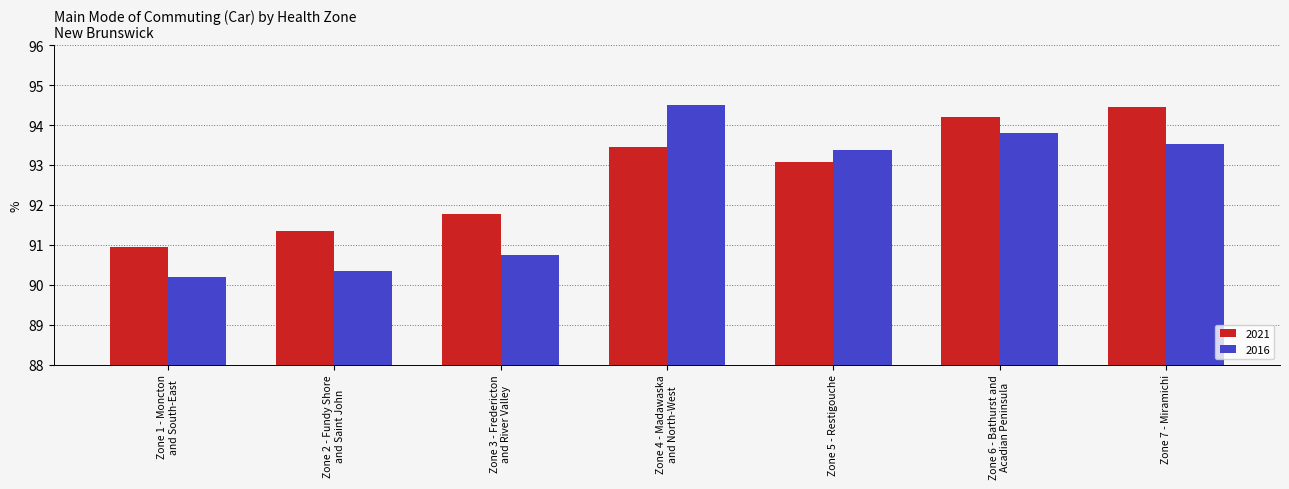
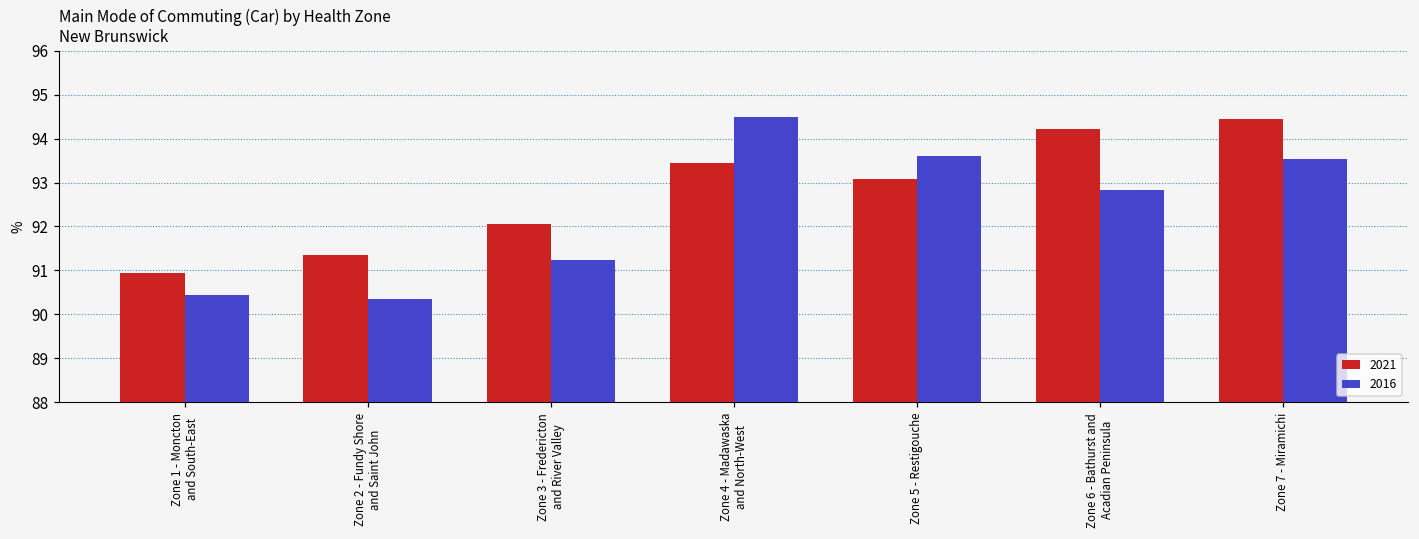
  {
    "2021": {
      "Zone 1 - Moncton and South-East": 90.9,
      "Zone 2 - Fundy Shore and Saint John": 91.3,
-     "Zone 3 - Fredericton and River Valley": 91.8,
+     "Zone 3 - Fredericton and River Valley": 92.1,
      "Zone 4 - Madawaska and North-West": 93.4,
      "Zone 5 - Restigouche": 93.1,
      "Zone 6 - Bathurst and Acadian Peninsula": 94.2,
      "Zone 7 - Miramichi": 94.4
    },
    "2016": {
-     "Zone 1 - Moncton and South-East": 90.2,
+     "Zone 1 - Moncton and South-East": 90.4,
      "Zone 2 - Fundy Shore and Saint John": 90.4,
-     "Zone 3 - Fredericton and River Valley": 90.7,
+     "Zone 3 - Fredericton and River Valley": 91.2,
      "Zone 4 - Madawaska and North-West": 94.5,
-     "Zone 5 - Restigouche": 93.4,
-     "Zone 6 - Bathurst and Acadian Peninsula": 93.8,
+     "Zone 5 - Restigouche": 93.6,
+     "Zone 6 - Bathurst and Acadian Peninsula": 92.8,
      "Zone 7 - Miramichi": 93.5
    }
  }
